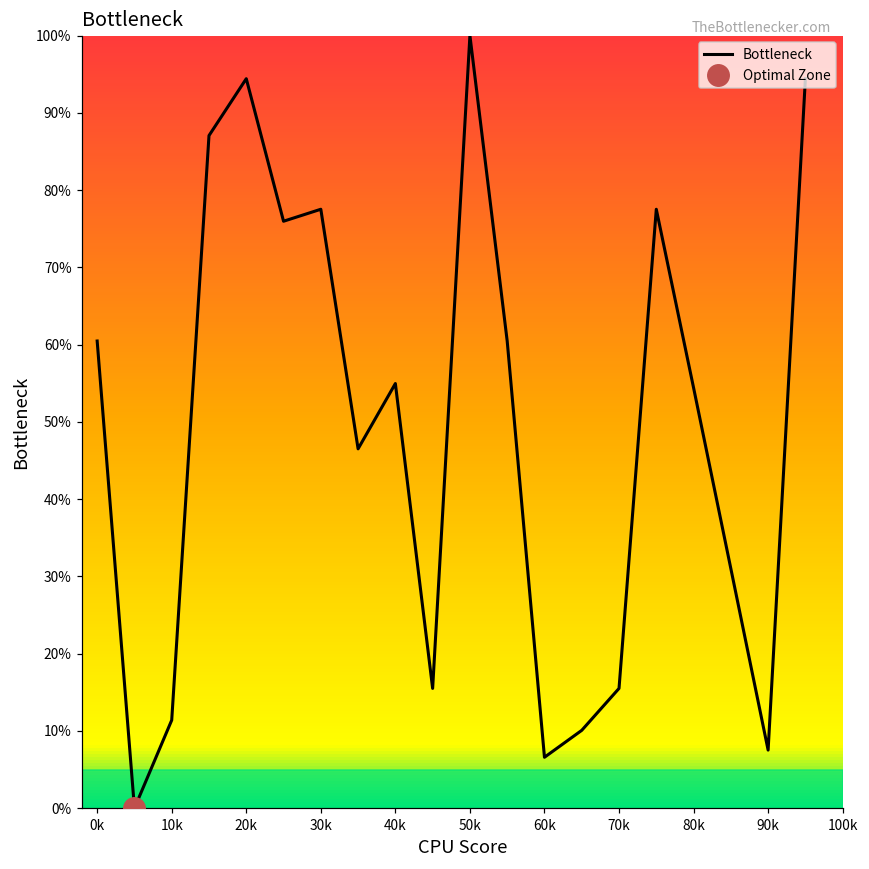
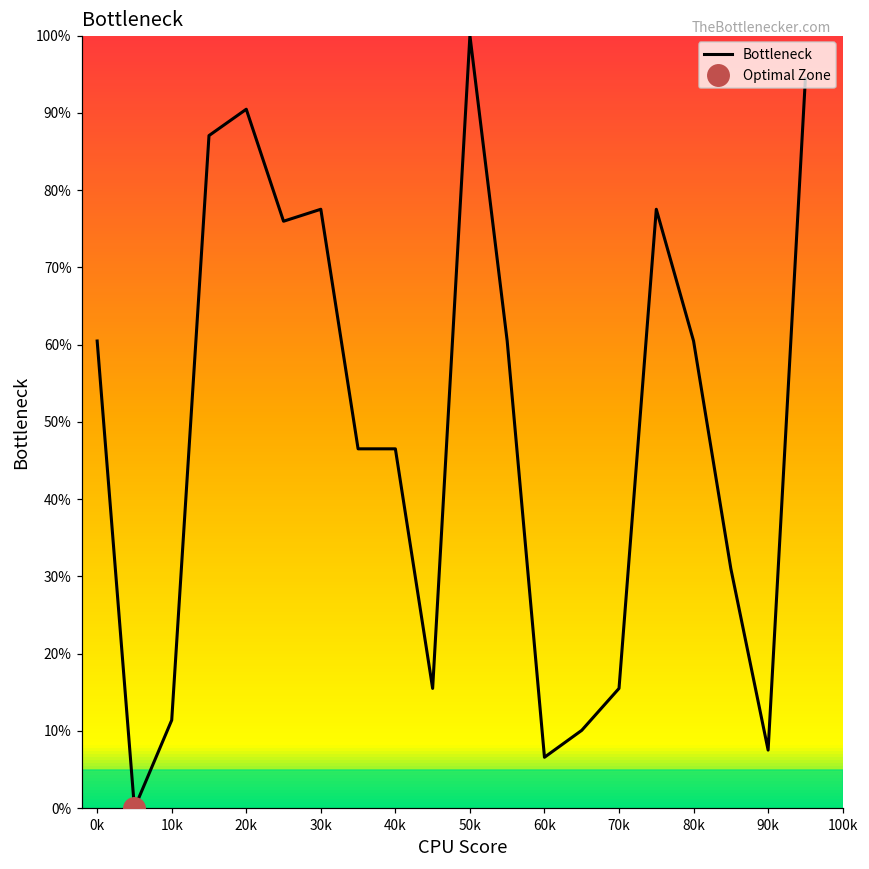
  {
    "Bottleneck": {
      "0k": "60%",
      "10k": "11%",
-     "20k": "94%",
+     "20k": "90%",
      "30k": "78%",
-     "40k": "55%",
+     "40k": "47%",
      "50k": "100%",
      "60k": "7%",
      "70k": "16%",
-     "80k": "54%",
+     "80k": "60%",
      "90k": "8%"
    }
  }
